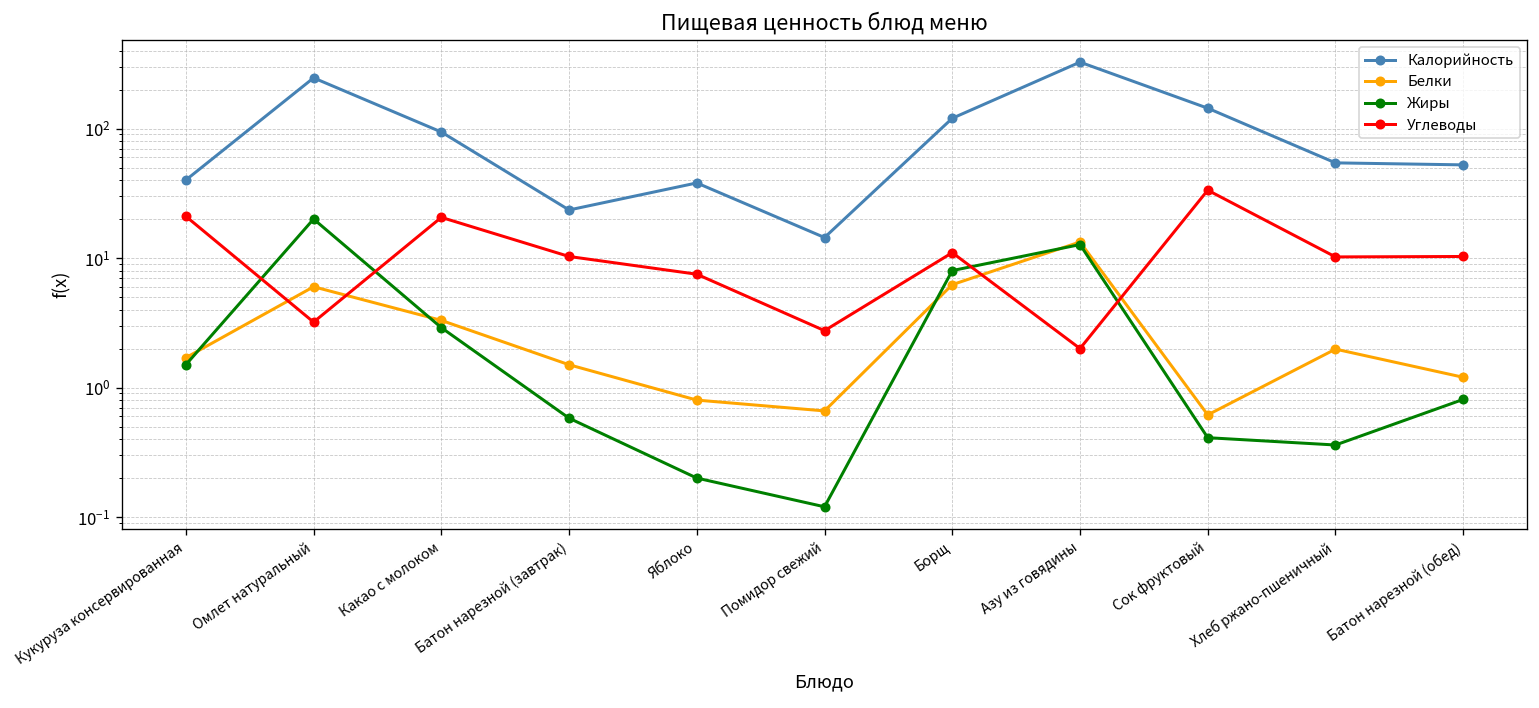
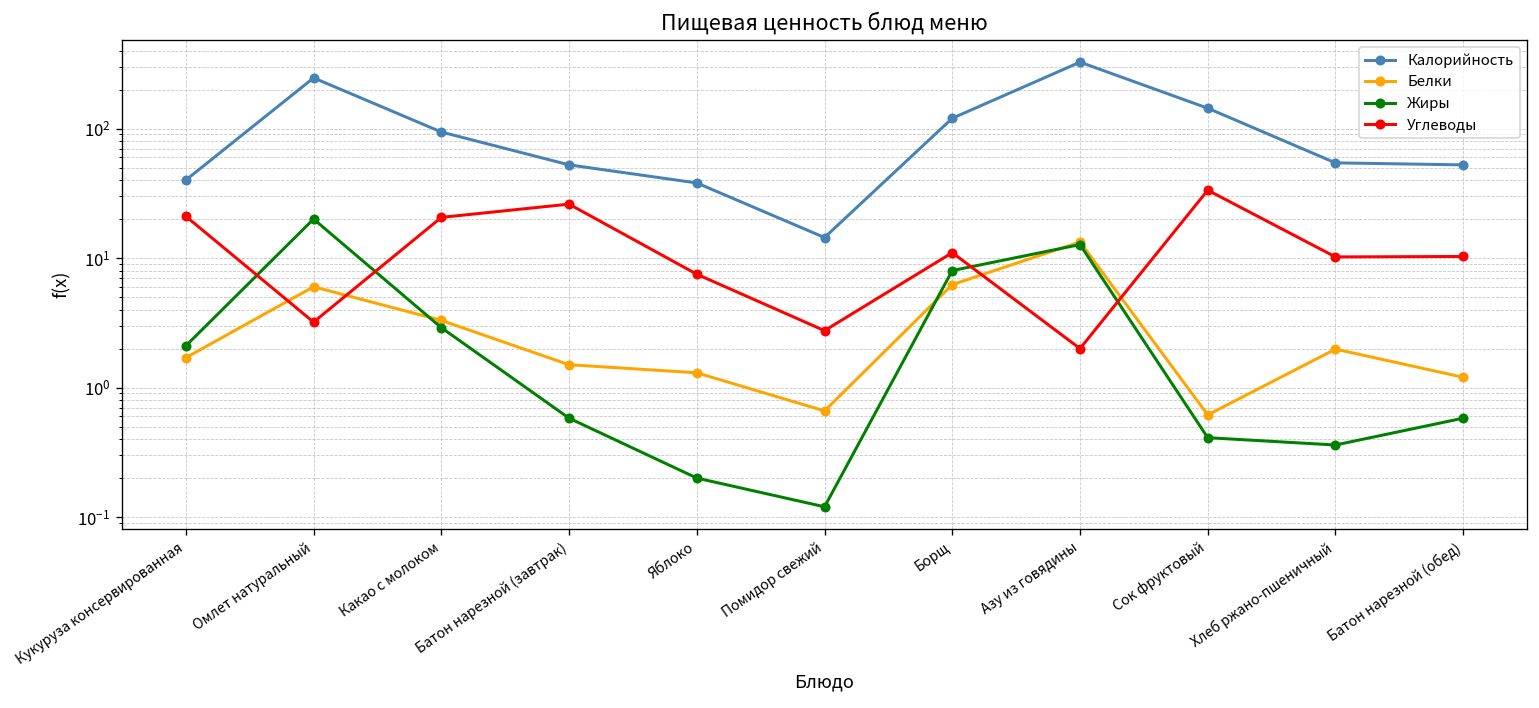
  {
    "Калорийность": {
      "Кукуруза консервированная": 40,
      "Омлет натуральный": 250,
      "Какао с молоком": 90,
-     "Батон нарезной (завтрак)": 24,
+     "Батон нарезной (завтрак)": 50,
      "Яблоко": 38,
      "Помидор свежий": 14,
      "Борщ": 120,
      "Азу из говядины": 330,
      "Сок фруктовый": 140,
      "Хлеб ржано-пшеничный": 50,
      "Батон нарезной (обед)": 50
    },
    "Белки": {
      "Кукуруза консервированная": 1.7,
      "Омлет натуральный": 6,
      "Какао с молоком": 3.3,
      "Батон нарезной (завтрак)": 1.5,
-     "Яблоко": 0.8,
+     "Яблоко": 1.3,
      "Помидор свежий": 0.7,
      "Борщ": 6,
      "Сок фруктовый": 0.6,
      "Хлеб ржано-пшеничный": 2.0,
      "Батон нарезной (обед)": 1.2
    },
    "Жиры": {
-     "Кукуруза консервированная": 1.5,
+     "Кукуруза консервированная": 2.1,
      "Омлет натуральный": 20,
      "Какао с молоком": 2.9,
      "Батон нарезной (завтрак)": 0.6,
      "Яблоко": 0.2,
      "Помидор свежий": 0.12,
      "Борщ": 8,
      "Сок фруктовый": 0.4,
      "Хлеб ржано-пшеничный": 0.36,
-     "Батон нарезной (обед)": 0.8
+     "Батон нарезной (обед)": 0.6
    },
    "Углеводы": {
      "Кукуруза консервированная": 21,
      "Омлет натуральный": 3.2,
      "Какао с молоком": 21,
-     "Батон нарезной (завтрак)": 10,
+     "Батон нарезной (завтрак)": 26,
      "Яблоко": 8,
      "Помидор свежий": 2.8,
      "Борщ": 11,
      "Азу из говядины": 2,
      "Сок фруктовый": 33,
      "Хлеб ржано-пшеничный": 10,
      "Батон нарезной (обед)": 10
    }
  }
